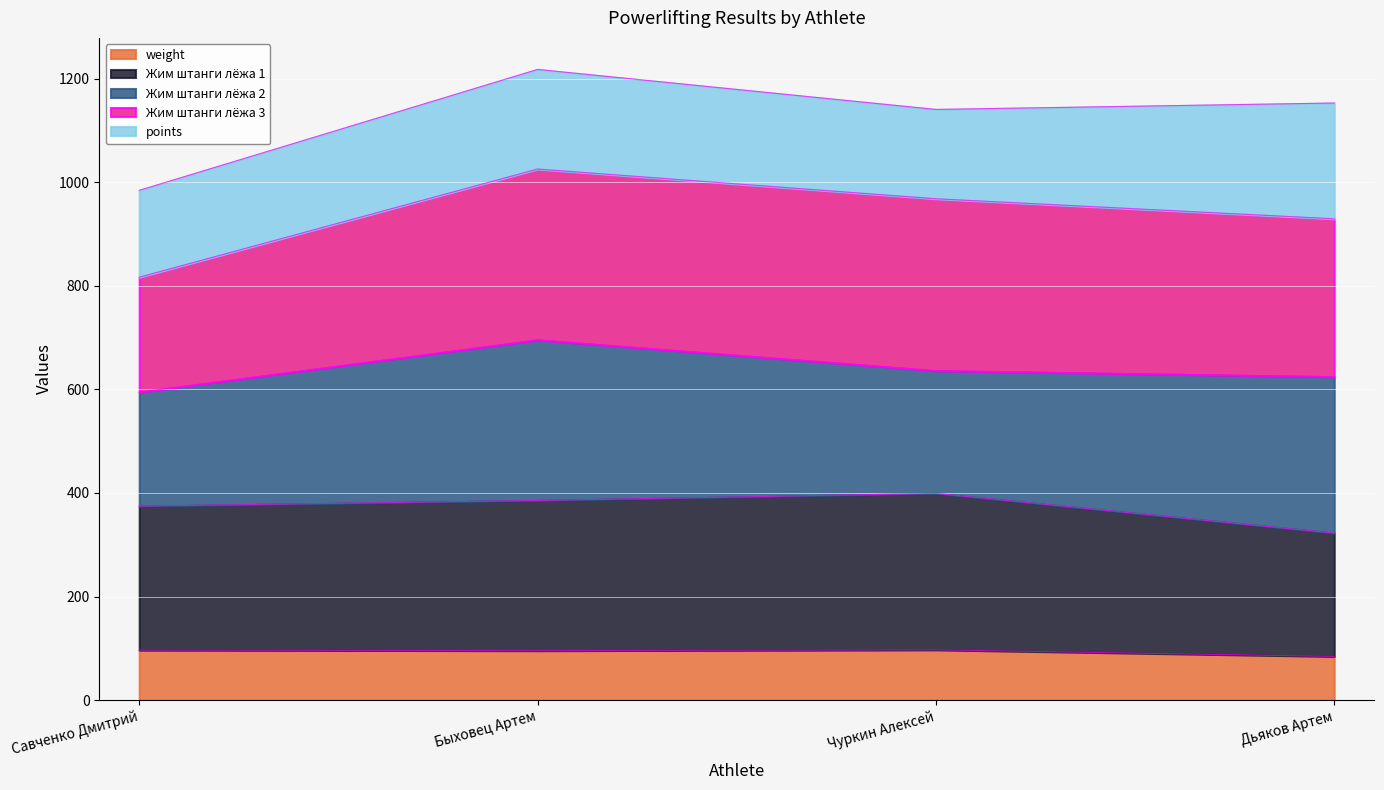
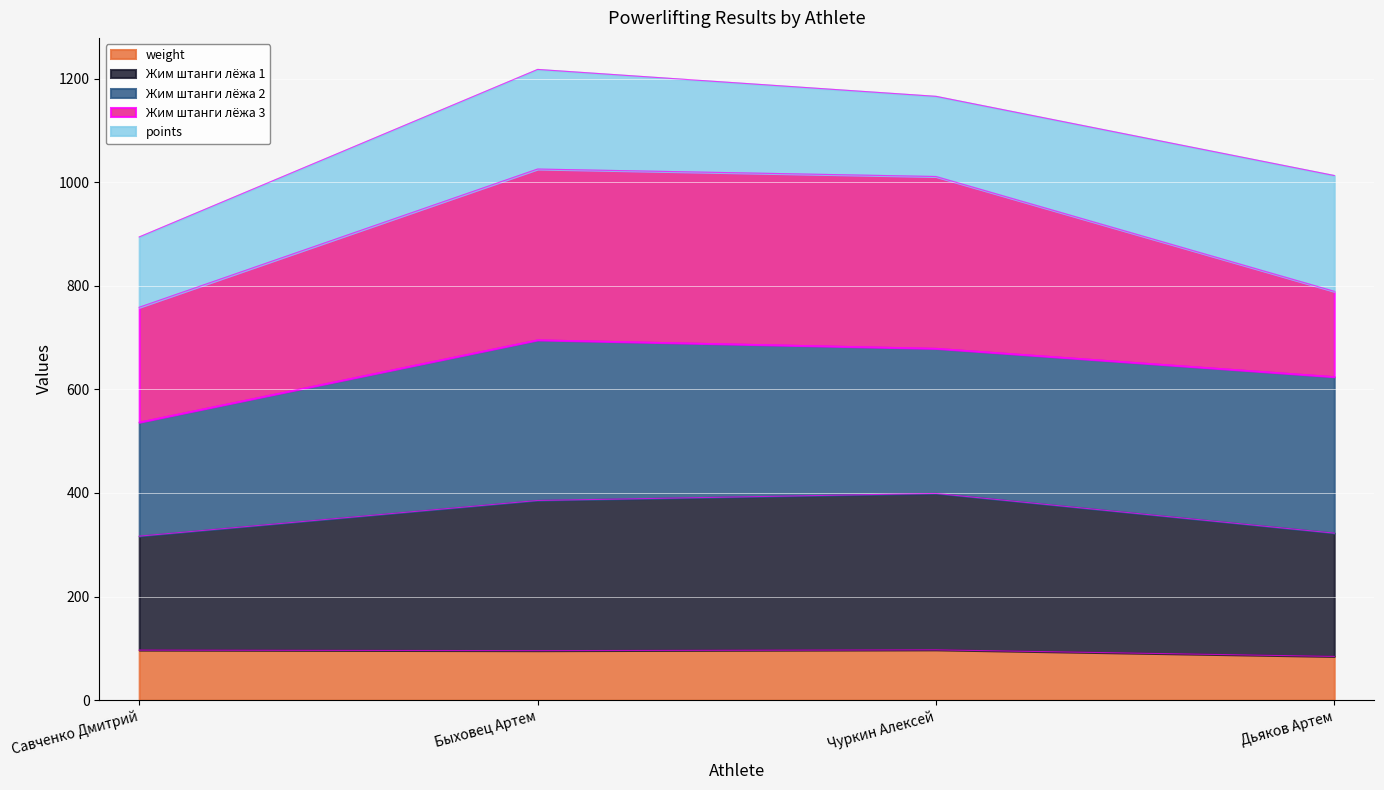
  {
    "weight": {
      "Савченко Дмитрий": 100,
      "Быховец Артем": 100,
      "Чуркин Алексей": 100,
      "Дьяков Артем": 80
    },
    "Жим штанги лёжа 1": {
-     "Савченко Дмитрий": 280,
+     "Савченко Дмитрий": 220,
      "Быховец Артем": 290,
      "Чуркин Алексей": 300,
      "Дьяков Артем": 240
    },
    "Жим штанги лёжа 2": {
      "Савченко Дмитрий": 220,
      "Быховец Артем": 310,
-     "Чуркин Алексей": 240,
+     "Чуркин Алексей": 280,
      "Дьяков Артем": 300
    },
    "Жим штанги лёжа 3": {
      "Савченко Дмитрий": 220,
      "Быховец Артем": 330,
      "Чуркин Алексей": 330,
-     "Дьяков Артем": 310
+     "Дьяков Артем": 170
    },
    "points": {
-     "Савченко Дмитрий": 170,
+     "Савченко Дмитрий": 140,
      "Быховец Артем": 190,
-     "Чуркин Алексей": 170,
+     "Чуркин Алексей": 150,
      "Дьяков Артем": 220
    }
  }
